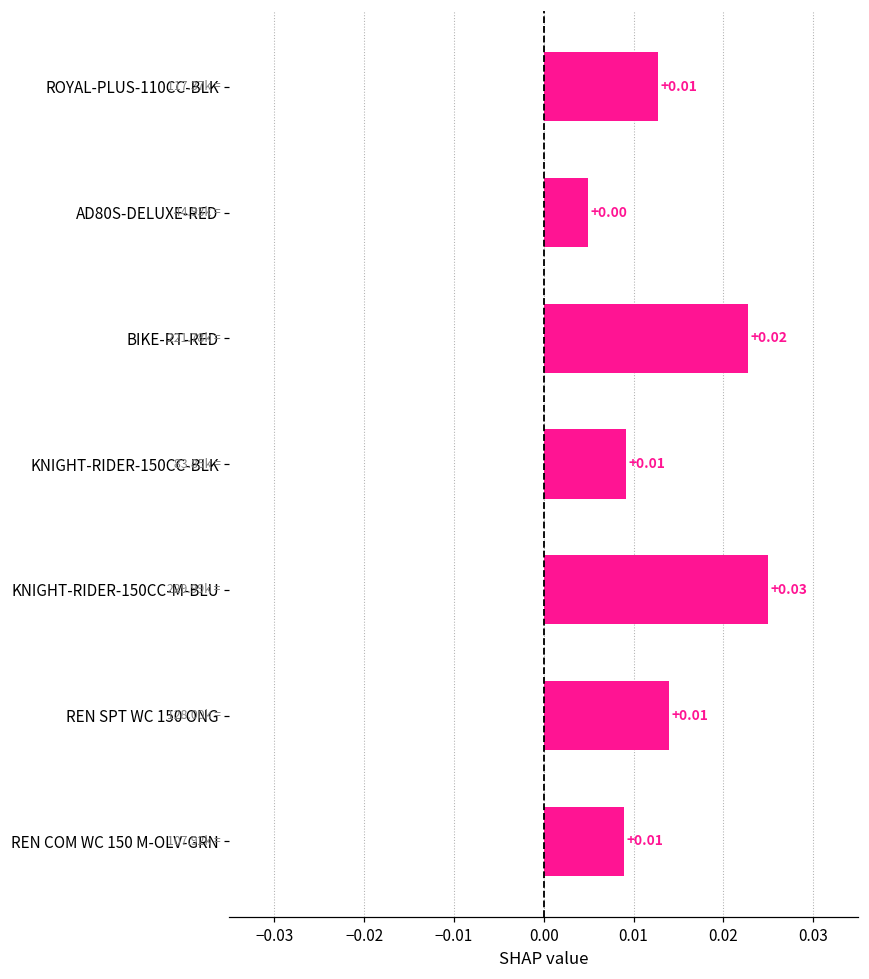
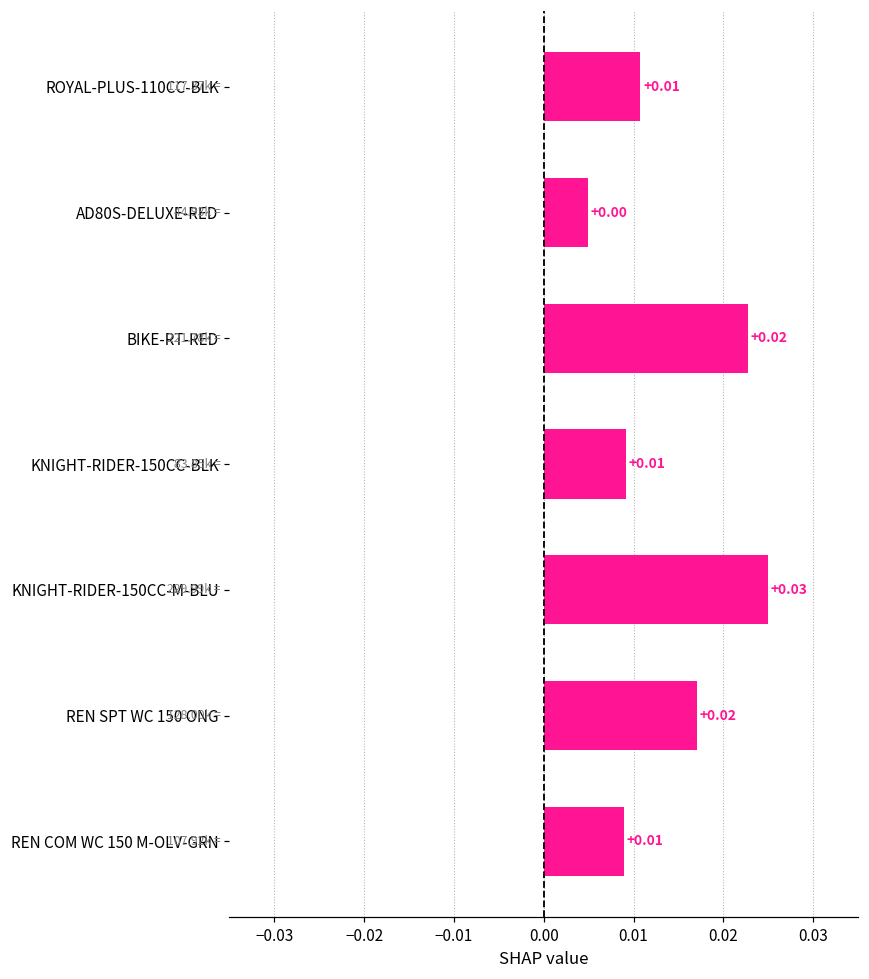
  {
-   "ROYAL-PLUS-110CC-BLK": "0.013",
+   "ROYAL-PLUS-110CC-BLK": "0.011",
    "AD80S-DELUXE-RED": "+0.00",
    "BIKE-RT-RED": "+0.02",
    "KNIGHT-RIDER-150CC-BLK": "+0.01",
    "KNIGHT-RIDER-150CC-M-BLU": "+0.03",
-   "REN SPT WC 150 ONG": "+0.01",
+   "REN SPT WC 150 ONG": "+0.02",
    "REN COM WC 150 M-OLV-GRN": "+0.01"
  }
